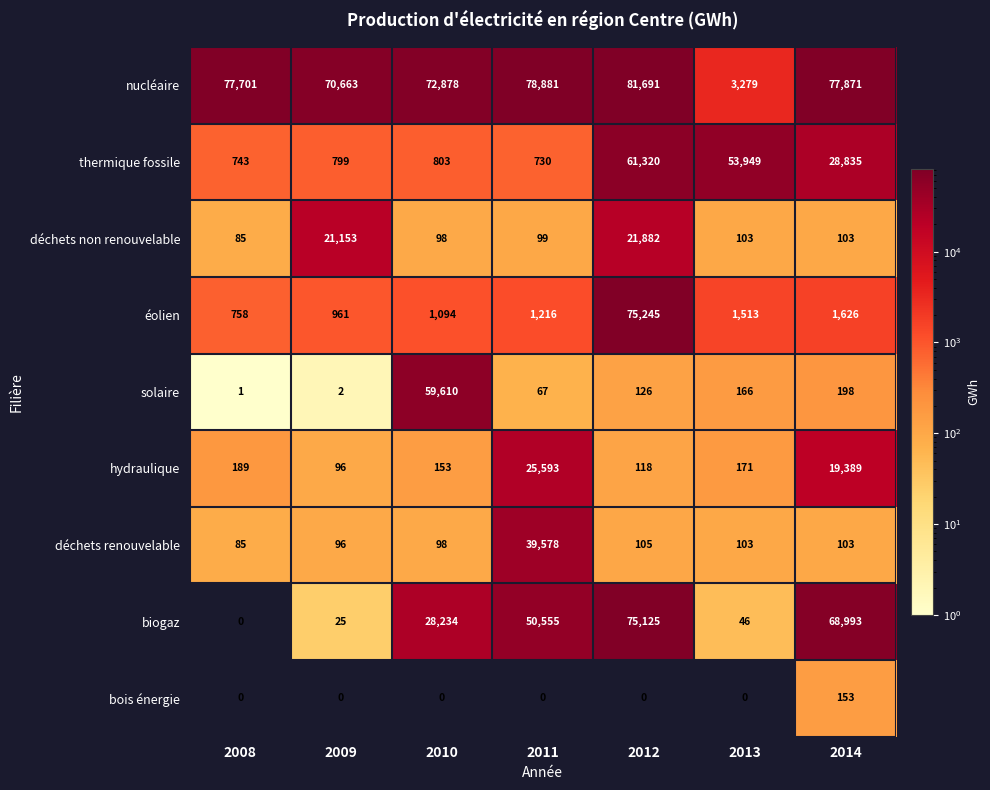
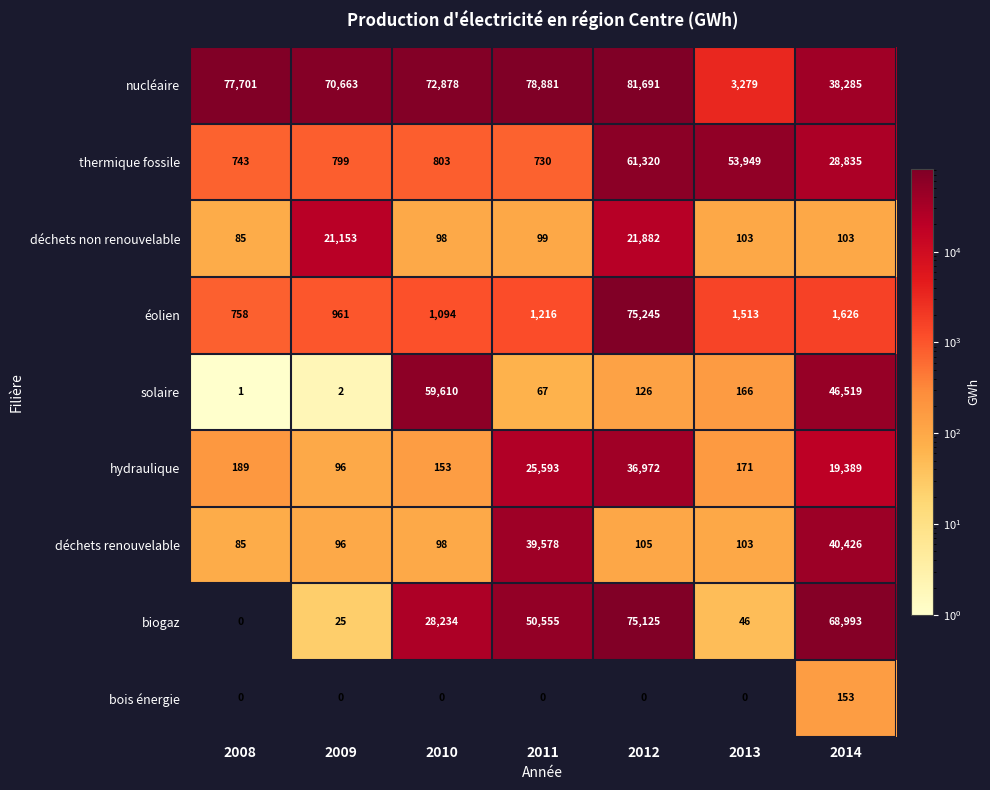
  {
    "nucléaire": {
      "2008": "77,701",
      "2009": "70,663",
      "2010": "72,878",
      "2011": "78,881",
      "2012": "81,691",
      "2013": "3,279",
-     "2014": "77,871"
+     "2014": "38,285"
    },
    "thermique fossile": {
      "2008": "743",
      "2009": "799",
      "2010": "803",
      "2011": "730",
      "2012": "61,320",
      "2013": "53,949",
      "2014": "28,835"
    },
    "déchets non renouvelable": {
      "2008": "85",
      "2009": "21,153",
      "2010": "98",
      "2011": "99",
      "2012": "21,882",
      "2013": "103",
      "2014": "103"
    },
    "éolien": {
      "2008": "758",
      "2009": "961",
      "2010": "1,094",
      "2011": "1,216",
      "2012": "75,245",
      "2013": "1,513",
      "2014": "1,626"
    },
    "solaire": {
      "2008": "1",
      "2009": "2",
      "2010": "59,610",
      "2011": "67",
      "2012": "126",
      "2013": "166",
-     "2014": "198"
+     "2014": "46,519"
    },
    "hydraulique": {
      "2008": "189",
      "2009": "96",
      "2010": "153",
      "2011": "25,593",
-     "2012": "118",
+     "2012": "36,972",
      "2013": "171",
      "2014": "19,389"
    },
    "déchets renouvelable": {
      "2008": "85",
      "2009": "96",
      "2010": "98",
      "2011": "39,578",
      "2012": "105",
      "2013": "103",
-     "2014": "103"
+     "2014": "40,426"
    },
    "biogaz": {
      "2009": "25",
      "2010": "28,234",
      "2011": "50,555",
      "2012": "75,125",
      "2013": "46",
      "2014": "68,993"
    },
    "bois énergie": {
      "2014": "153"
    }
  }
